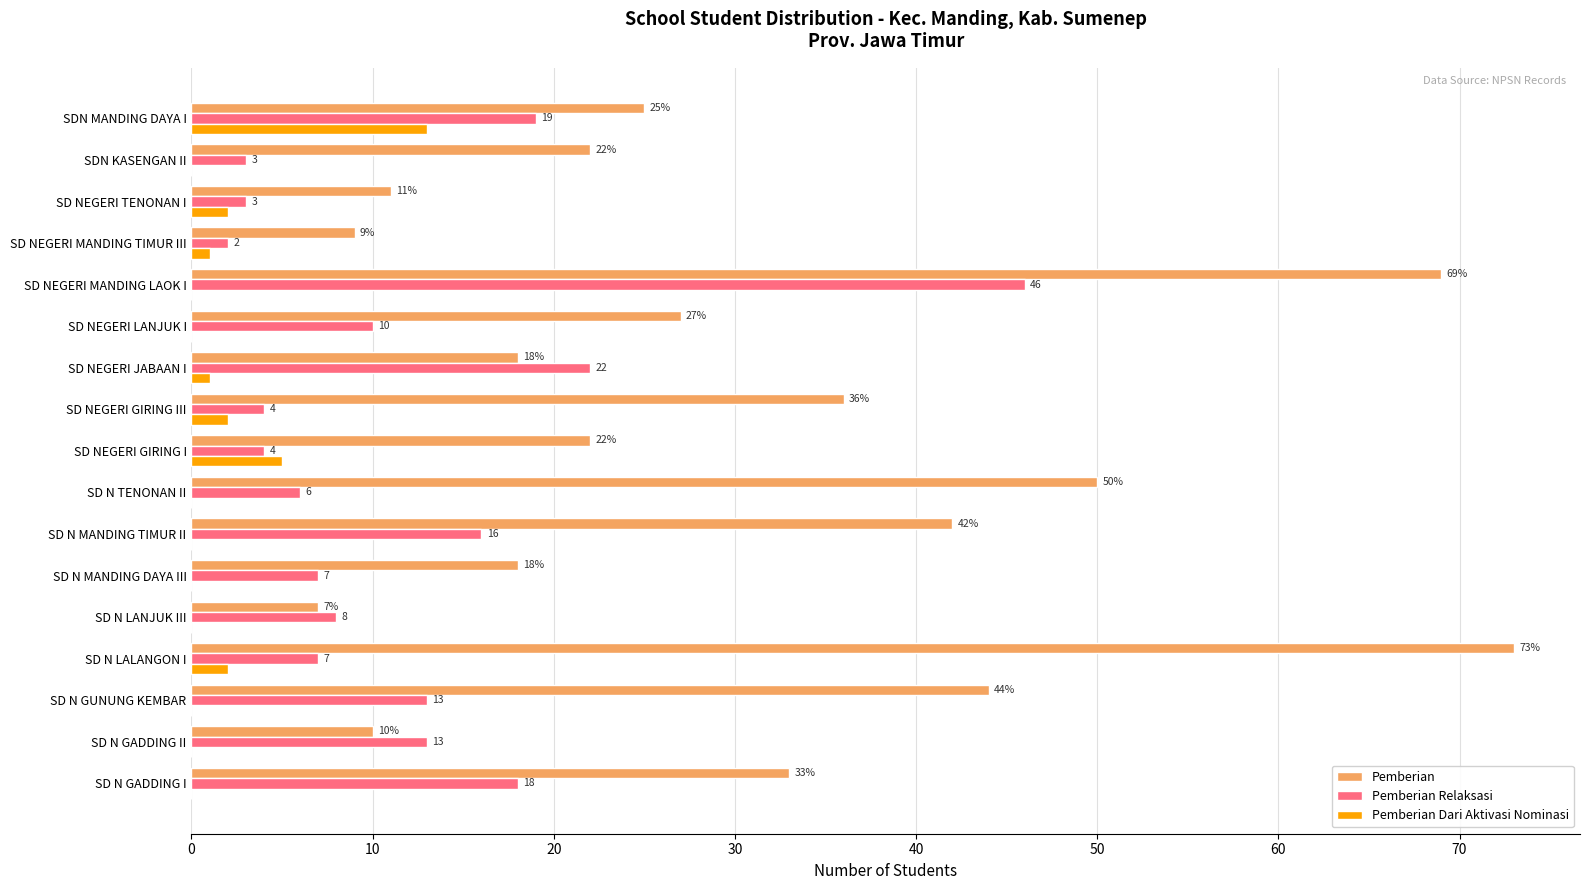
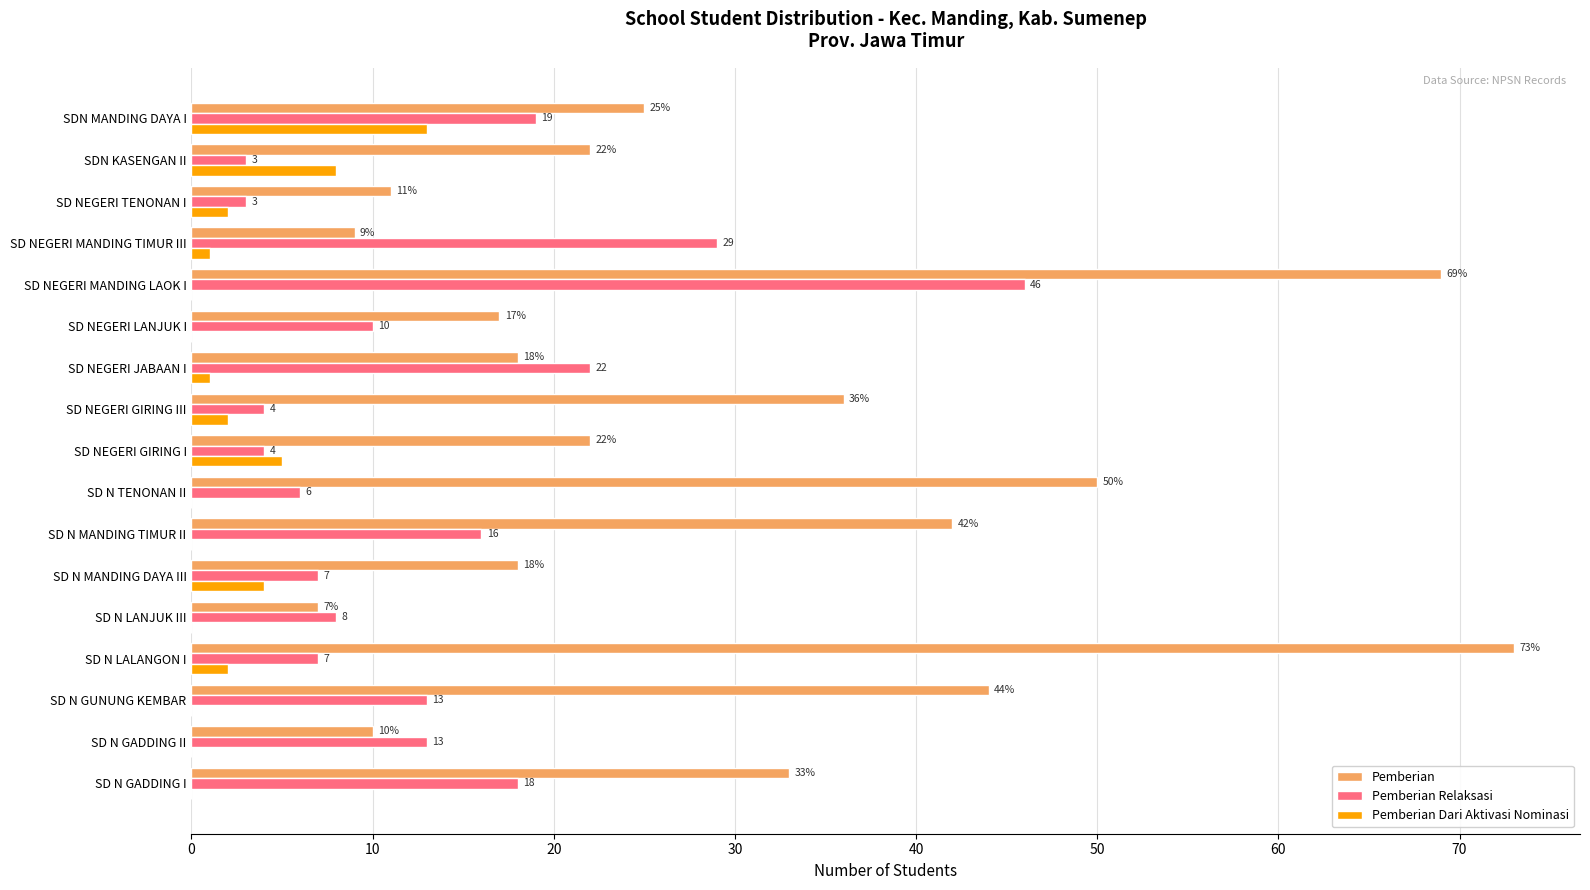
  {
    "Pemberian": {
      "SDN MANDING DAYA I": "25%",
      "SDN KASENGAN II": "22%",
      "SD NEGERI TENONAN I": "11%",
      "SD NEGERI MANDING TIMUR III": "9%",
      "SD NEGERI MANDING LAOK I": "69%",
-     "SD NEGERI LANJUK I": "27%",
+     "SD NEGERI LANJUK I": "17%",
      "SD NEGERI JABAAN I": "18%",
      "SD NEGERI GIRING III": "36%",
      "SD NEGERI GIRING I": "22%",
      "SD N TENONAN II": "50%",
      "SD N MANDING TIMUR II": "42%",
      "SD N MANDING DAYA III": "18%",
      "SD N LANJUK III": "7%",
      "SD N LALANGON I": "73%",
      "SD N GUNUNG KEMBAR": "44%",
      "SD N GADDING II": "10%",
      "SD N GADDING I": "33%"
    },
    "Pemberian Relaksasi": {
      "SDN MANDING DAYA I": "19",
      "SDN KASENGAN II": "3",
      "SD NEGERI TENONAN I": "3",
-     "SD NEGERI MANDING TIMUR III": "2",
+     "SD NEGERI MANDING TIMUR III": "29",
      "SD NEGERI MANDING LAOK I": "46",
      "SD NEGERI LANJUK I": "10",
      "SD NEGERI JABAAN I": "22",
      "SD NEGERI GIRING III": "4",
      "SD NEGERI GIRING I": "4",
      "SD N TENONAN II": "6",
      "SD N MANDING TIMUR II": "16",
      "SD N MANDING DAYA III": "7",
      "SD N LANJUK III": "8",
      "SD N LALANGON I": "7",
      "SD N GUNUNG KEMBAR": "13",
      "SD N GADDING II": "13",
      "SD N GADDING I": "18"
    },
    "Pemberian Dari Aktivasi Nominasi": {
      "SDN MANDING DAYA I": "13",
-     "SDN KASENGAN II": "0",
+     "SDN KASENGAN II": "8",
      "SD NEGERI MANDING TIMUR III": "1",
      "SD NEGERI MANDING LAOK I": "0",
      "SD NEGERI LANJUK I": "0",
      "SD NEGERI JABAAN I": "1",
      "SD NEGERI GIRING III": "2",
      "SD NEGERI GIRING I": "5",
      "SD N TENONAN II": "0",
      "SD N MANDING TIMUR II": "0",
-     "SD N MANDING DAYA III": "0",
+     "SD N MANDING DAYA III": "4",
      "SD N LANJUK III": "0",
      "SD N LALANGON I": "2",
      "SD N GUNUNG KEMBAR": "0",
      "SD N GADDING II": "0",
      "SD N GADDING I": "0"
    }
  }
